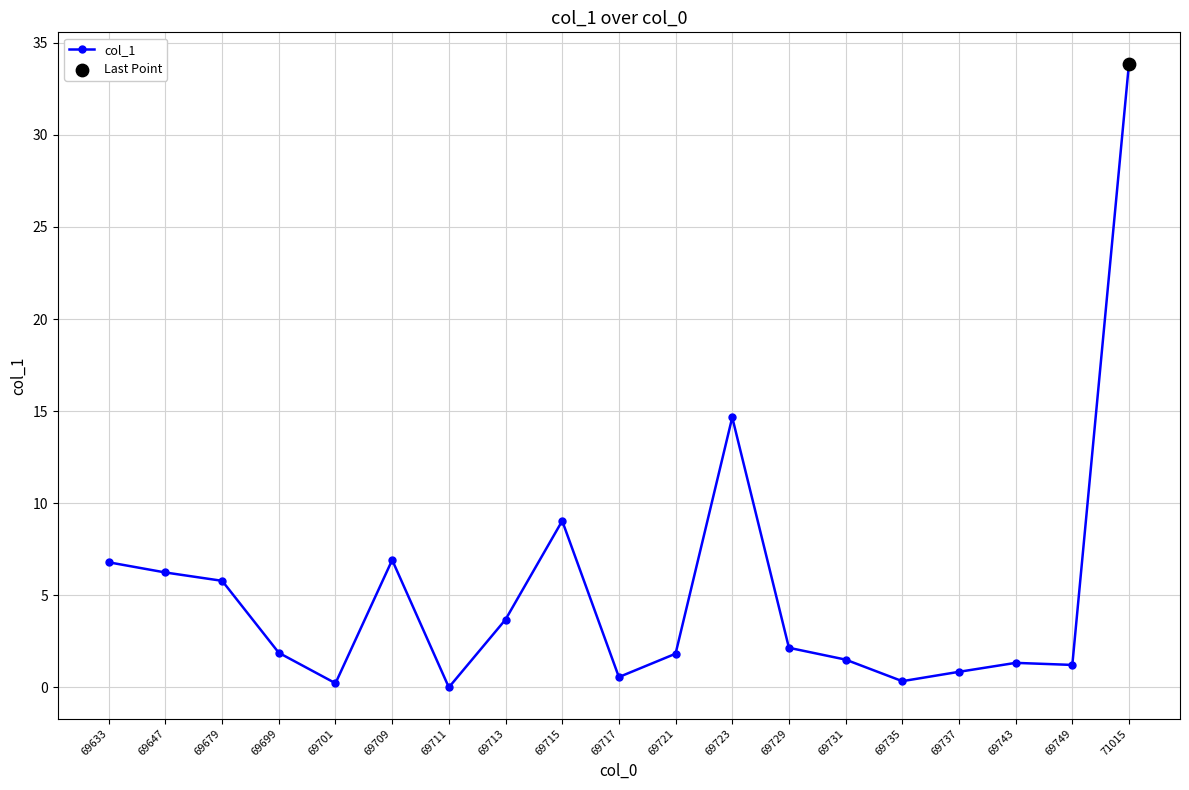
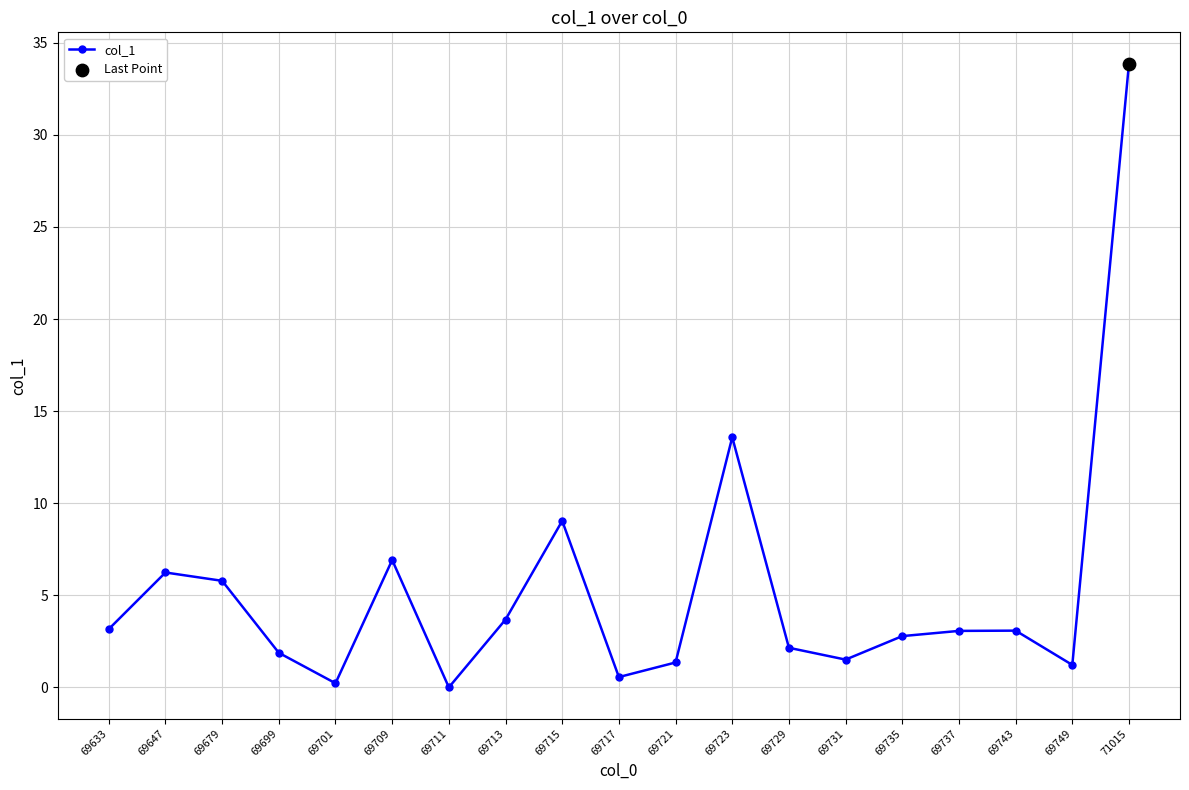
  {
    "col_1": {
-     "69633": 6.8,
+     "69633": 3.2,
      "69647": 6.2,
      "69679": 5.8,
      "69699": 1.9,
      "69701": 0.2,
      "69709": 6.9,
      "69711": 0.0,
      "69713": 3.7,
      "69715": 9.0,
      "69717": 0.6,
-     "69721": 1.8,
-     "69723": 14.7,
+     "69721": 1.4,
+     "69723": 13.6,
      "69729": 2.1,
      "69731": 1.5,
-     "69735": 0.3,
-     "69737": 0.8,
-     "69743": 1.3,
+     "69735": 2.8,
+     "69737": 3.1,
+     "69743": 3.1,
      "69749": 1.2
    }
  }
